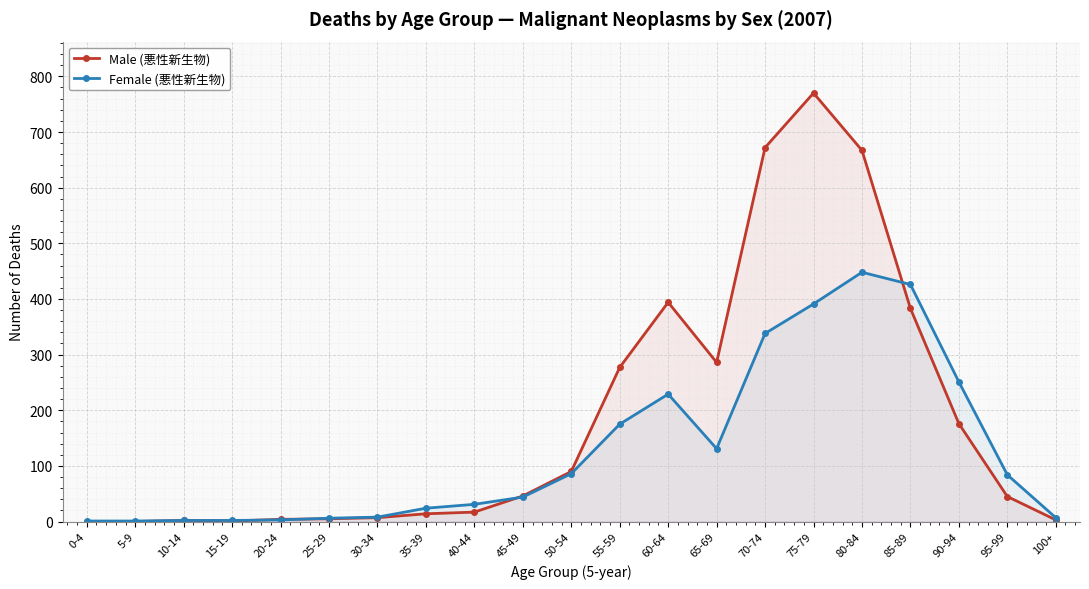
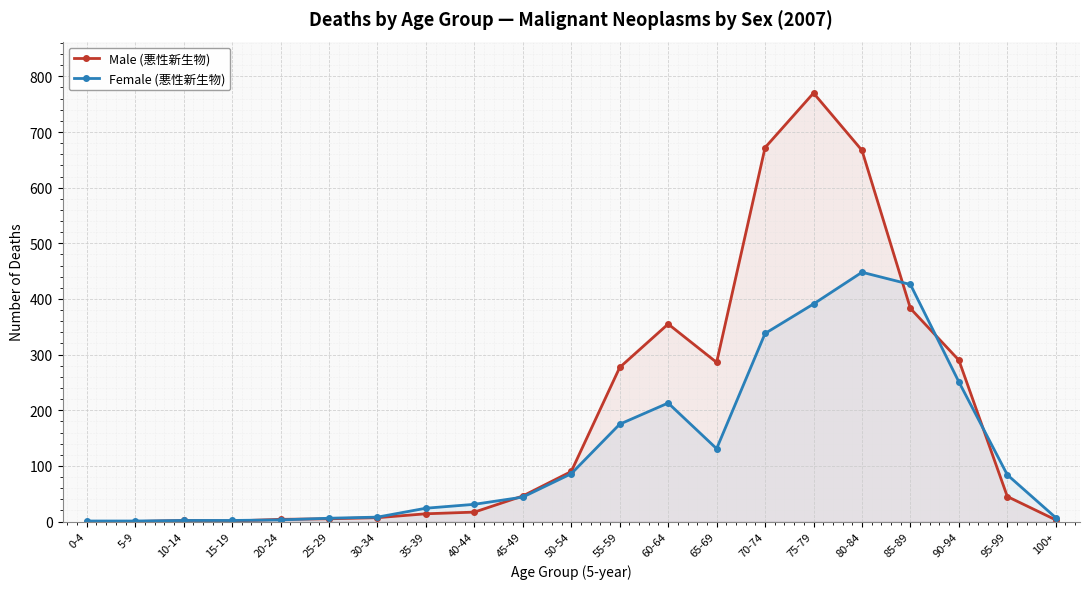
  {
    "Male (悪性新生物)": {
      "35-39": 10,
      "40-44": 20,
      "55-59": 280,
-     "60-64": 390,
+     "60-64": 360,
      "65-69": 290,
      "70-74": 670,
      "75-79": 770,
      "80-84": 670,
      "85-89": 380,
-     "90-94": 180,
+     "90-94": 290,
      "95-99": 50
    },
    "Female (悪性新生物)": {
      "35-39": 20,
      "40-44": 30,
      "55-59": 180,
-     "60-64": 230,
+     "60-64": 210,
      "65-69": 130,
      "70-74": 340,
      "75-79": 390,
      "80-84": 450,
      "85-89": 430,
      "90-94": 250,
      "95-99": 80
    }
  }
